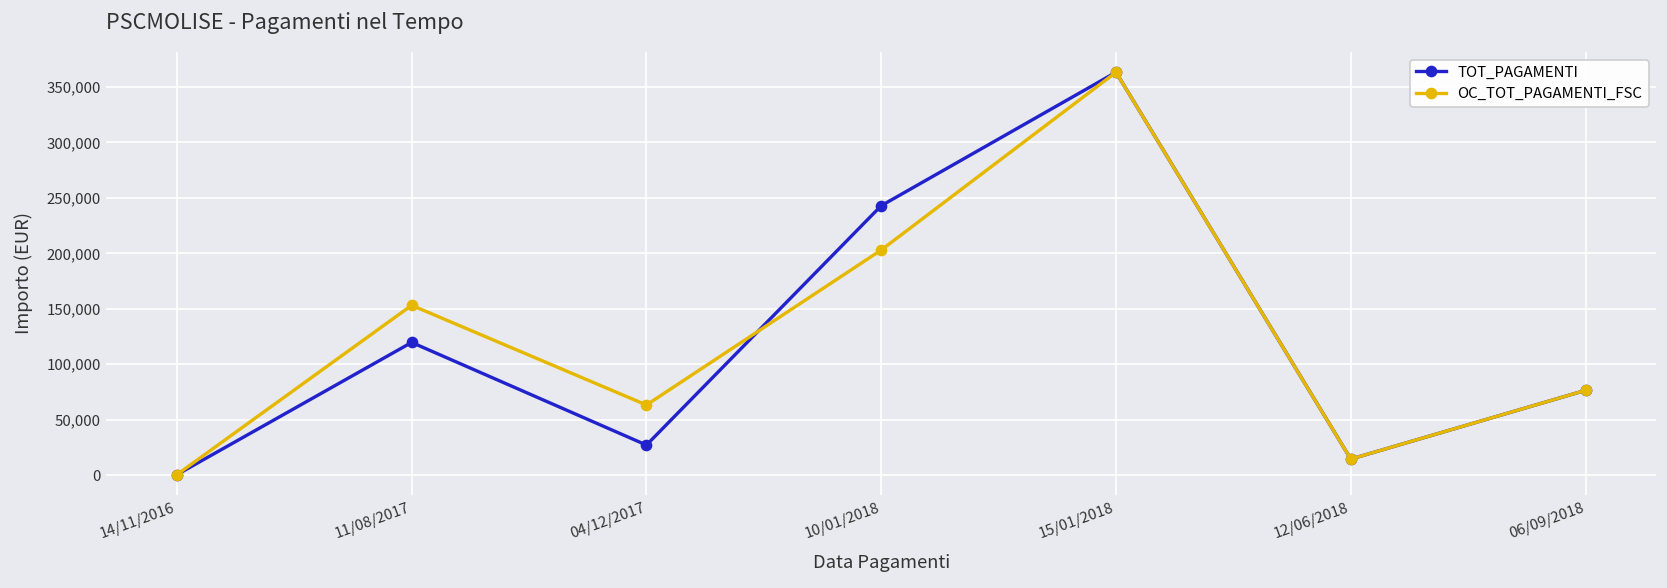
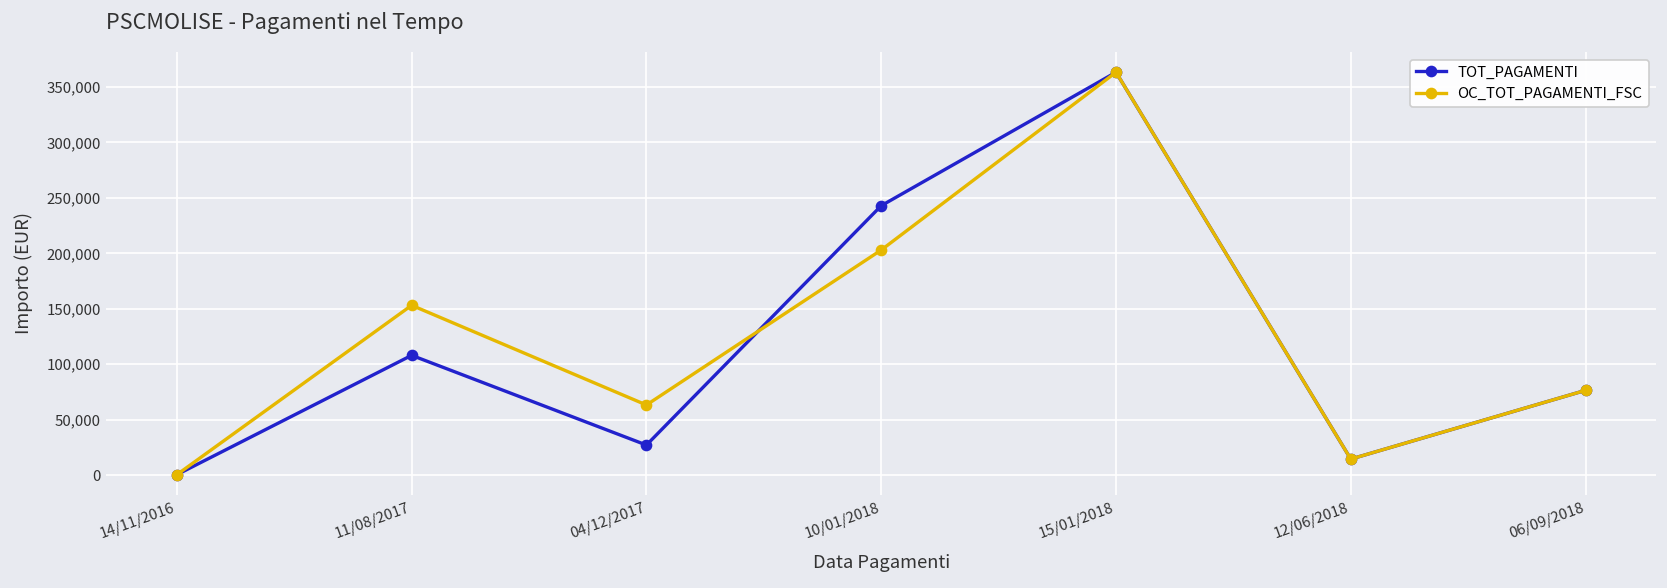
  {
    "TOT_PAGAMENTI": {
-     "11/08/2017": "120,000",
+     "11/08/2017": "110,000",
      "04/12/2017": "30,000",
      "10/01/2018": "240,000"
    },
    "OC_TOT_PAGAMENTI_FSC": {
      "11/08/2017": "150,000",
      "04/12/2017": "60,000",
      "10/01/2018": "200,000"
    }
  }
